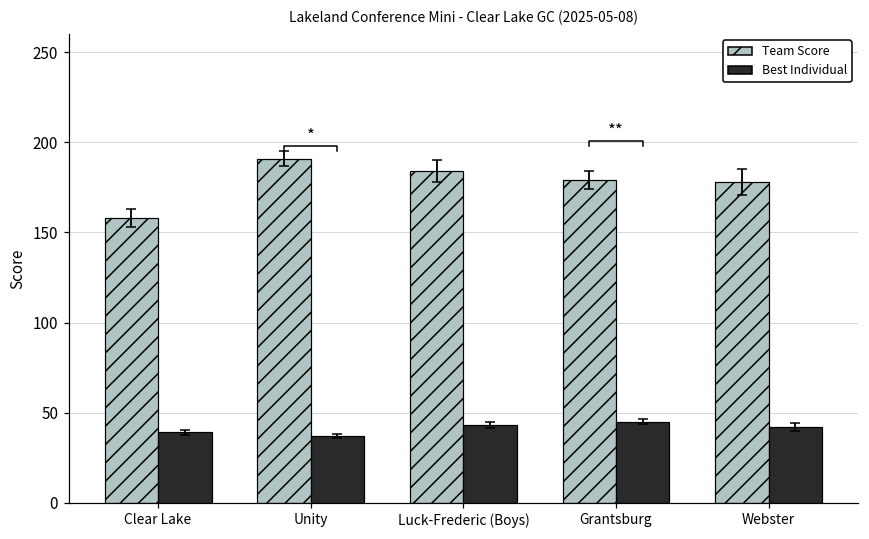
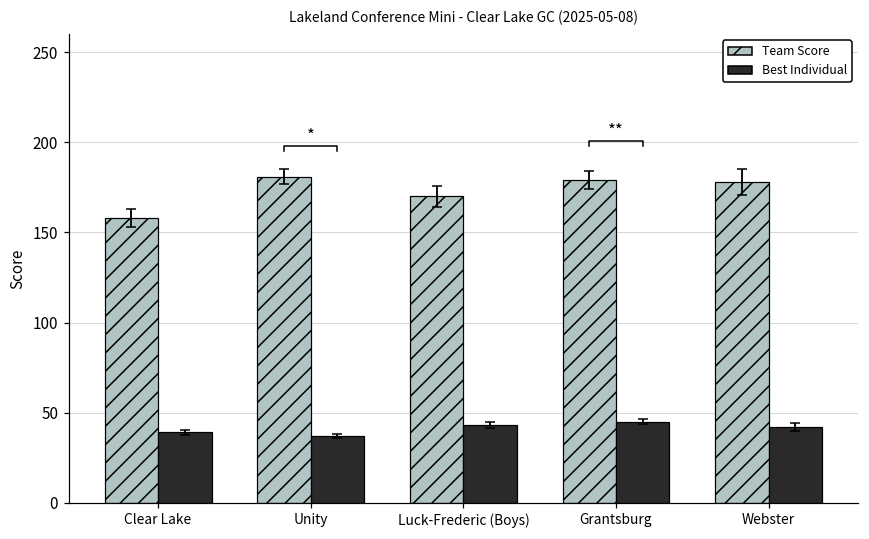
  {
    "Team Score": {
      "Clear Lake": 158,
-     "Unity": 191,
-     "Luck-Frederic (Boys)": 184,
+     "Unity": 181,
+     "Luck-Frederic (Boys)": 170,
      "Grantsburg": 179,
      "Webster": 178
    },
    "Best Individual": {
      "Clear Lake": 39,
      "Unity": 37,
      "Luck-Frederic (Boys)": 43,
      "Grantsburg": 45,
      "Webster": 42
    }
  }
